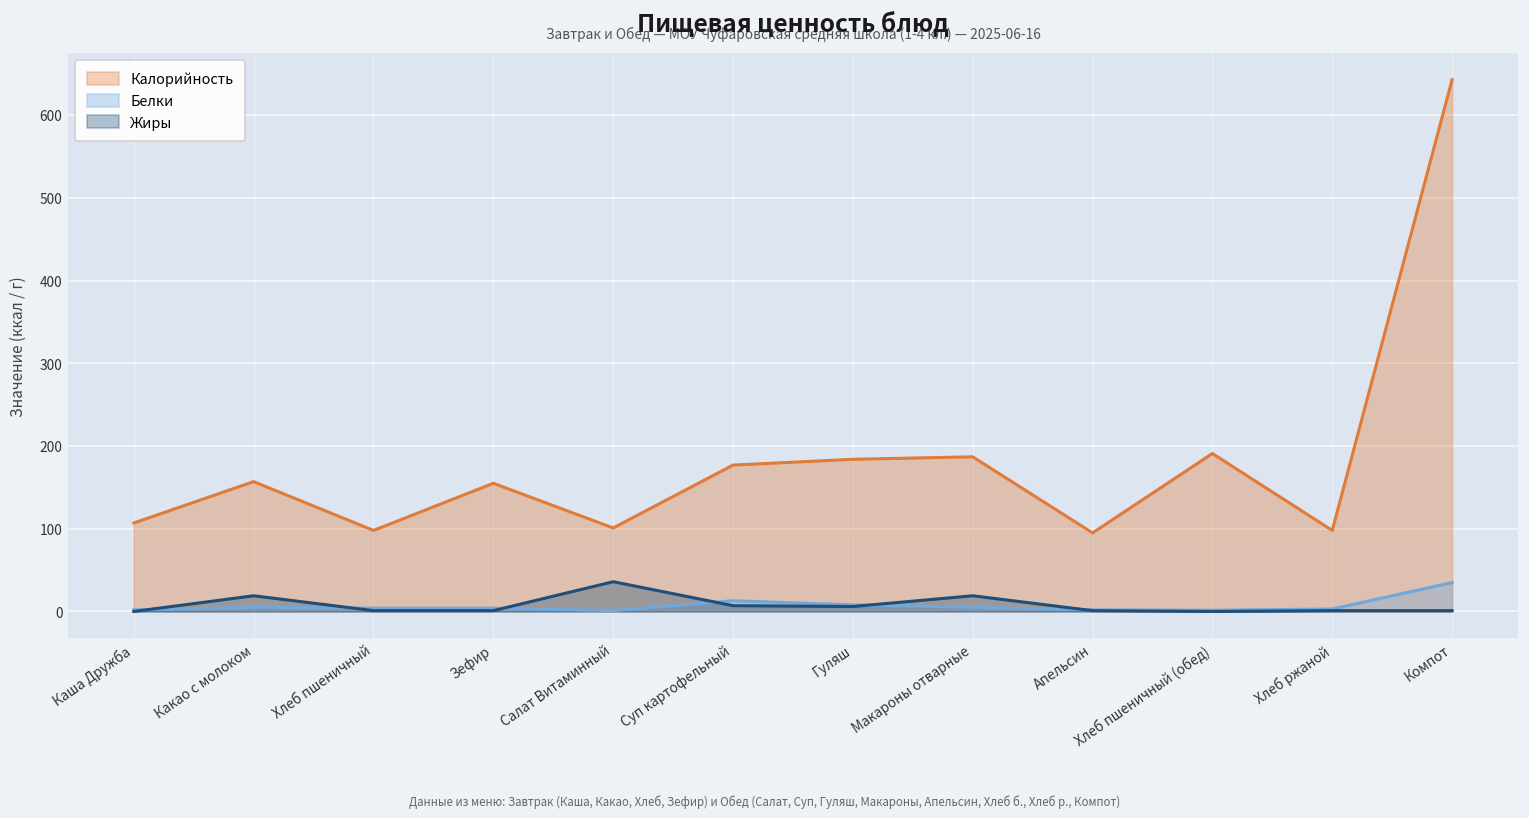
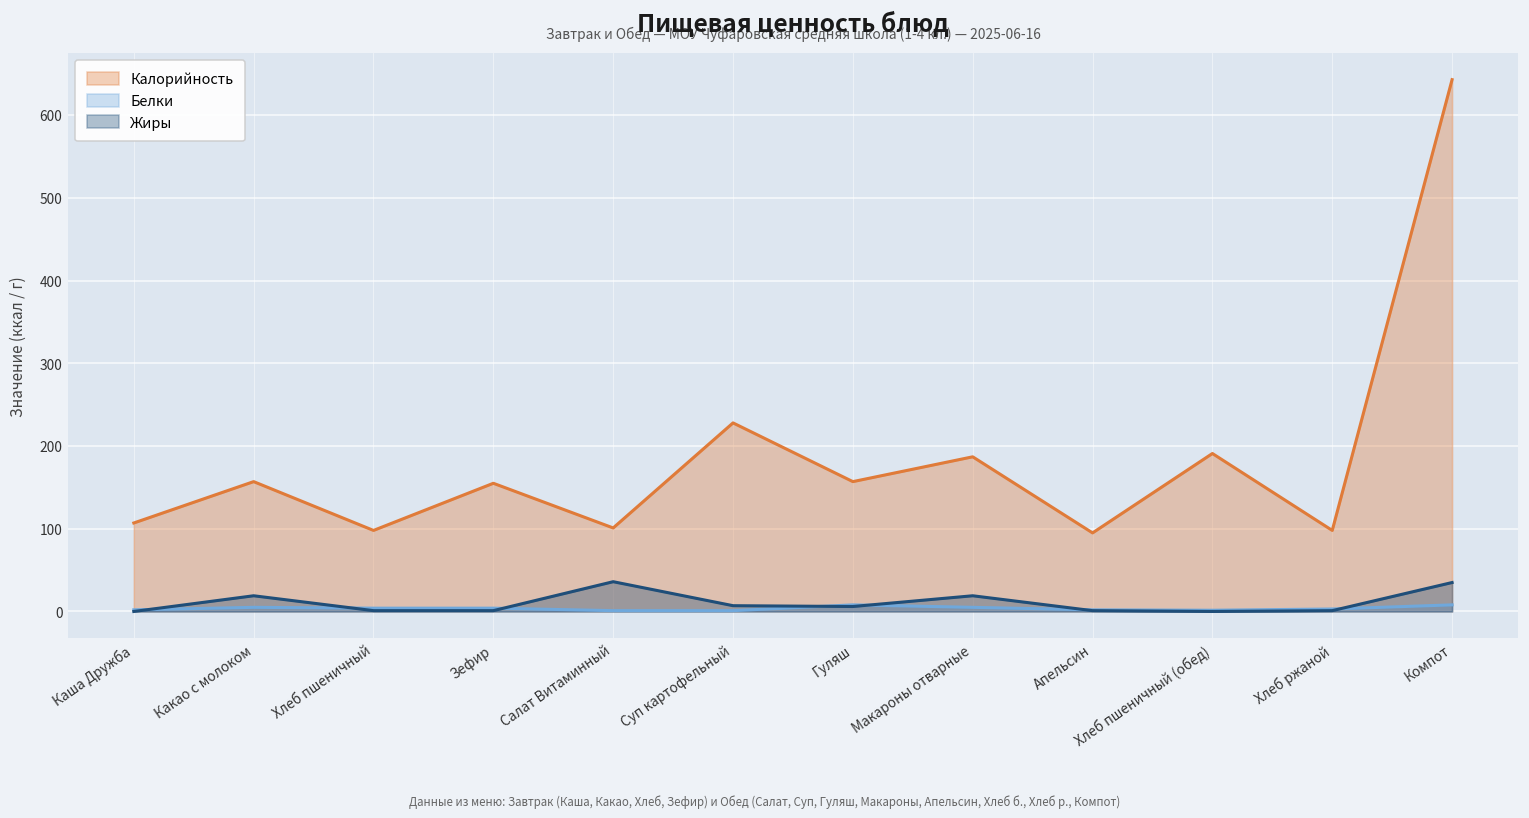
  {
    "Калорийность": {
      "Каша Дружба": 110,
      "Какао с молоком": 160,
      "Хлеб пшеничный": 100,
      "Зефир": 160,
      "Салат Витаминный": 100,
-     "Суп картофельный": 180,
-     "Гуляш": 180,
+     "Суп картофельный": 230,
+     "Гуляш": 160,
      "Макароны отварные": 190,
      "Апельсин": 100,
      "Хлеб пшеничный (обед)": 190,
      "Хлеб ржаной": 100,
      "Компот": 640
    },
    "Белки": {
      "Какао с молоком": 10,
      "Салат Витаминный": 0,
-     "Суп картофельный": 10,
+     "Суп картофельный": 0,
      "Макароны отварные": 10,
-     "Компот": 40
+     "Компот": 10
    },
    "Жиры": {
      "Какао с молоком": 20,
      "Салат Витаминный": 40,
      "Суп картофельный": 10,
      "Макароны отварные": 20,
-     "Компот": 0
+     "Компот": 40
    }
  }
